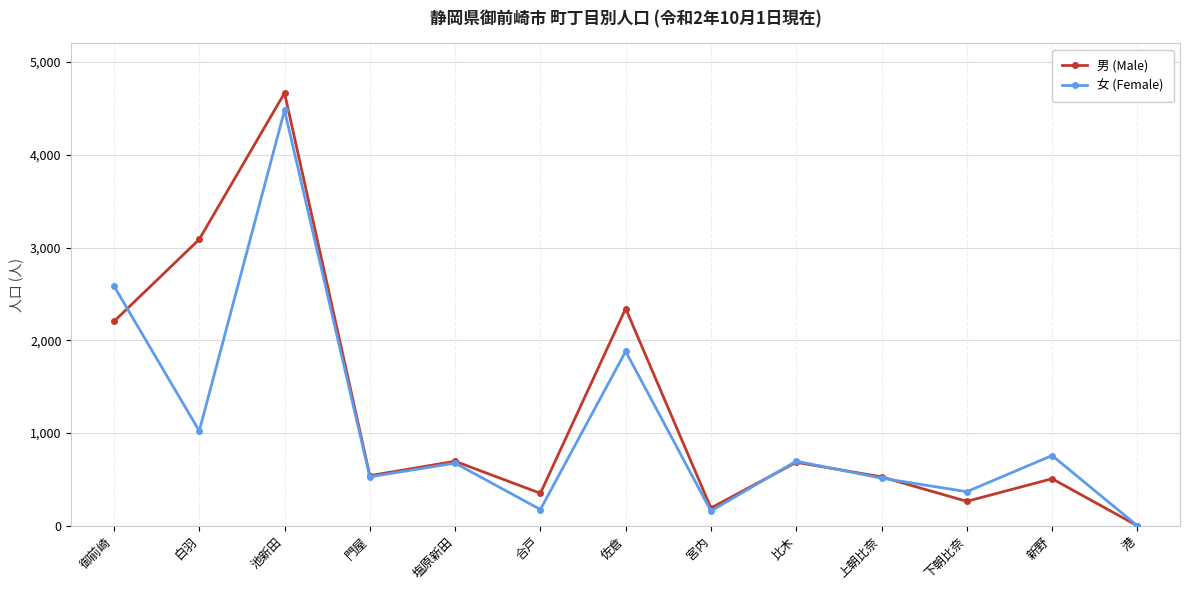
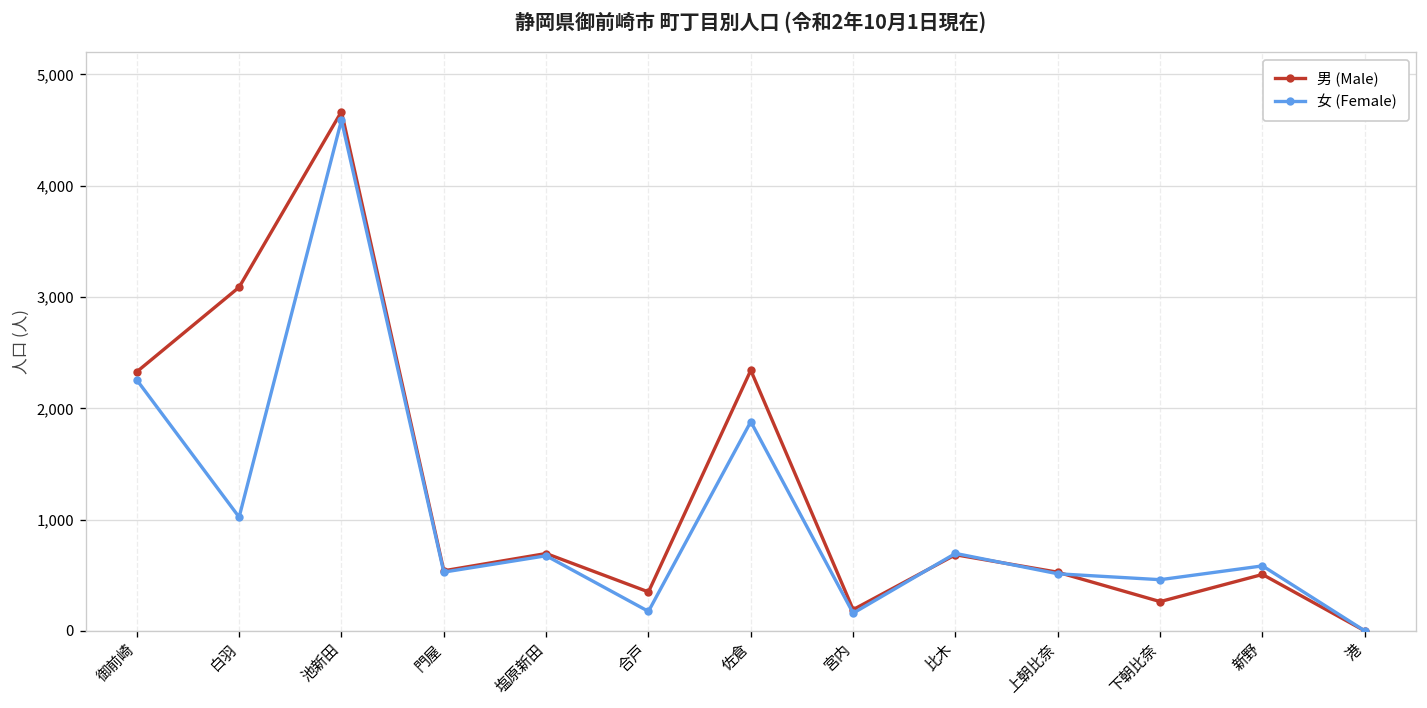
  {
    "男 (Male)": {
-     "御前崎": "2,200",
+     "御前崎": "2,300",
      "白羽": "3,100",
      "池新田": "4,700",
      "合戸": "400",
      "佐倉": "2,300",
      "宮内": "200",
      "下朝比奈": "300",
      "新野": "500"
    },
    "女 (Female)": {
-     "御前崎": "2,600",
+     "御前崎": "2,300",
      "白羽": "1,000",
-     "池新田": "4,500",
+     "池新田": "4,600",
      "合戸": "200",
      "佐倉": "1,900",
      "宮内": "200",
-     "下朝比奈": "400",
-     "新野": "800"
+     "下朝比奈": "500",
+     "新野": "600"
    }
  }
